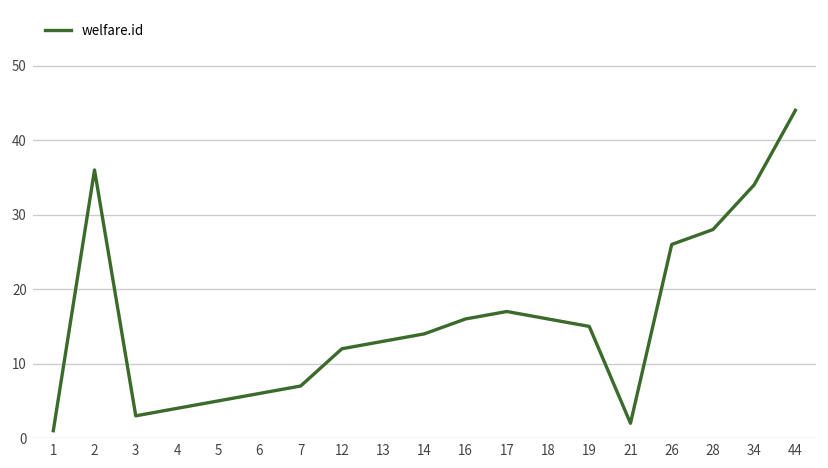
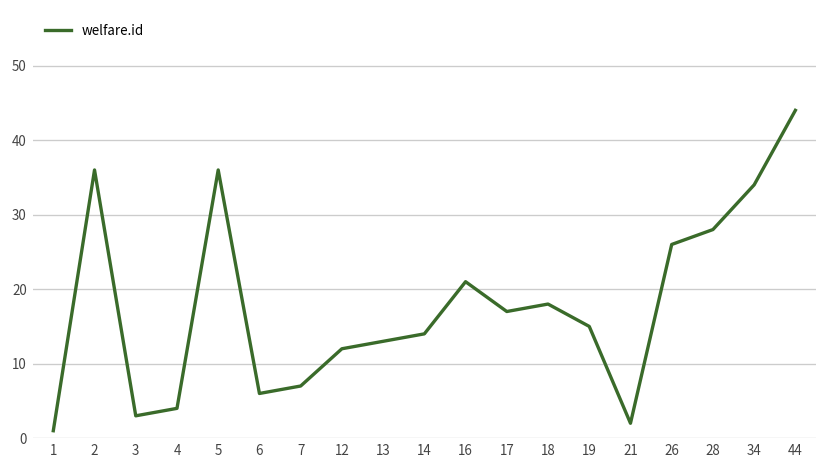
  {
    "1": 1,
    "2": 36,
    "3": 3,
    "4": 4,
-   "5": 5,
+   "5": 36,
    "6": 6,
    "7": 7,
    "12": 12,
    "13": 13,
    "14": 14,
-   "16": 16,
+   "16": 21,
    "17": 17,
-   "18": 16,
+   "18": 18,
    "19": 15,
    "21": 2,
    "26": 26,
    "28": 28,
    "34": 34,
    "44": 44
  }
